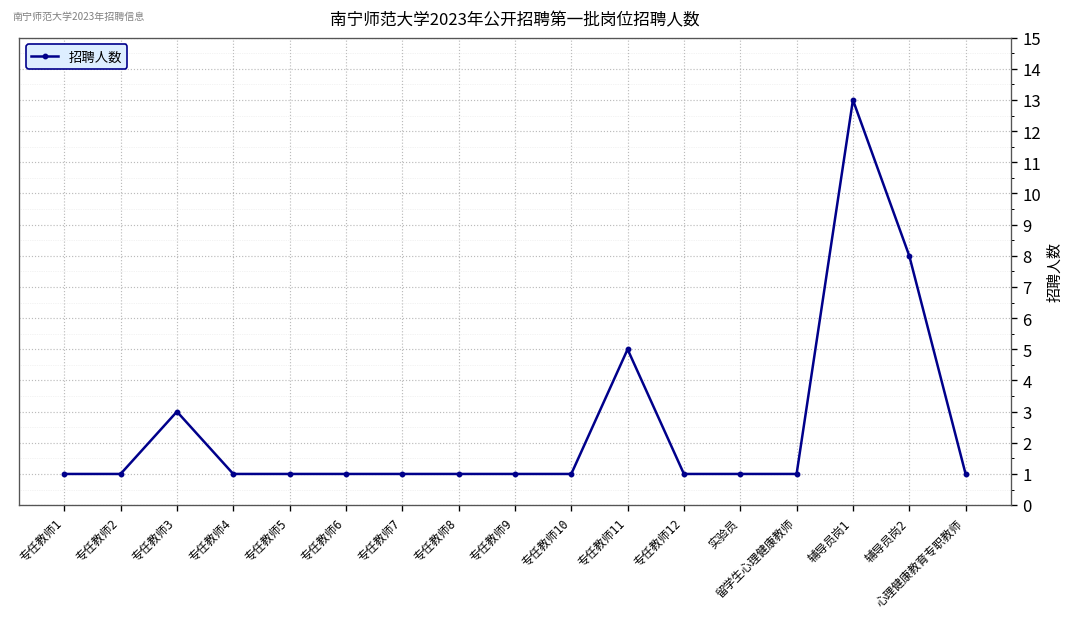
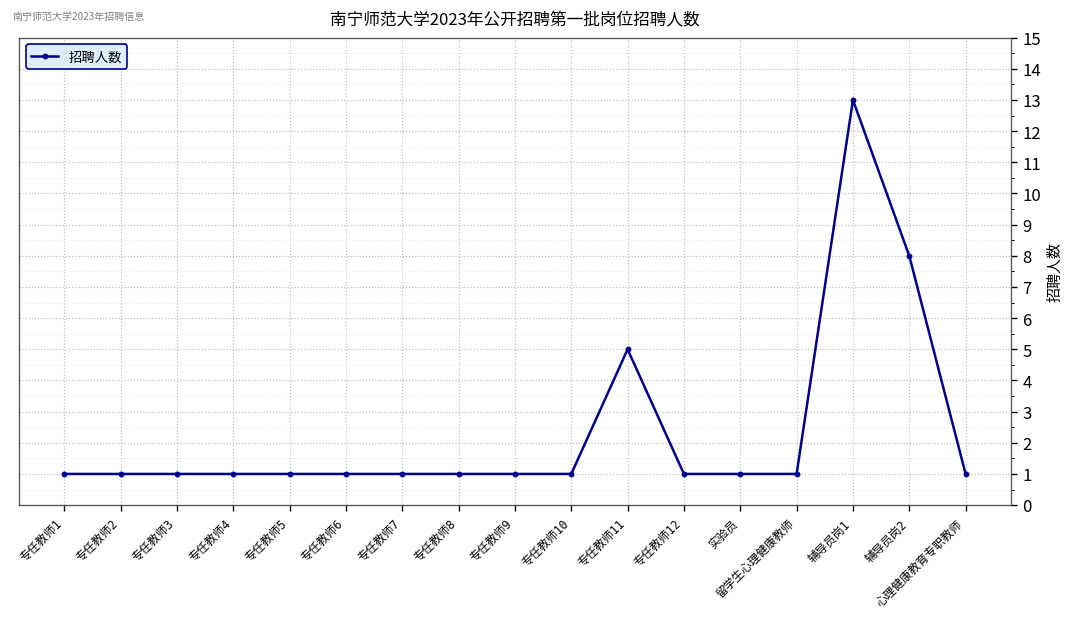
  {
    "专任教师1": 1,
    "专任教师2": 1,
-   "专任教师3": 3,
+   "专任教师3": 1,
    "专任教师4": 1,
    "专任教师5": 1,
    "专任教师6": 1,
    "专任教师7": 1,
    "专任教师8": 1,
    "专任教师9": 1,
    "专任教师10": 1,
    "专任教师11": 5,
    "专任教师12": 1,
    "实验员": 1,
    "留学生心理健康教师": 1,
    "辅导员岗1": 13,
    "辅导员岗2": 8,
    "心理健康教育专职教师": 1
  }
